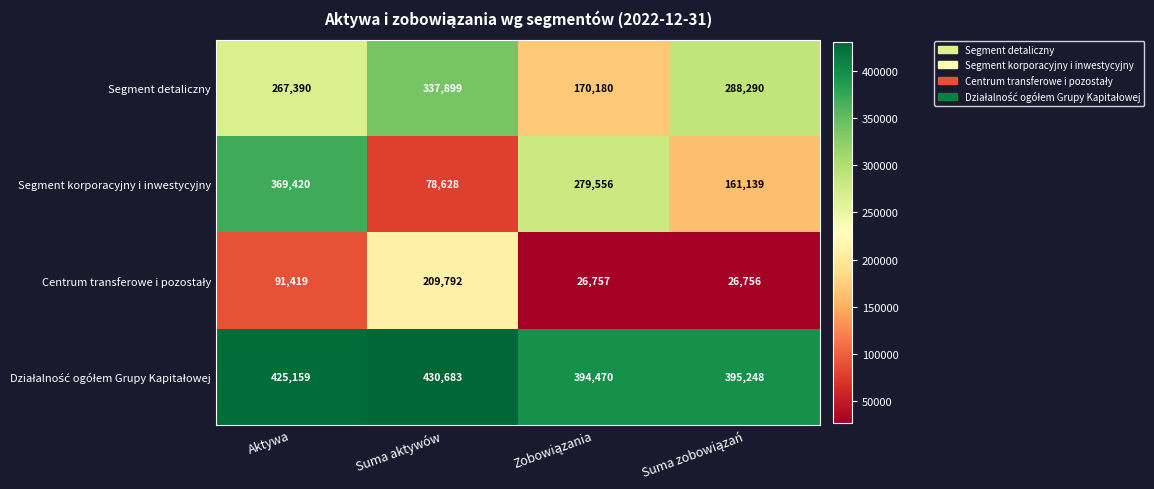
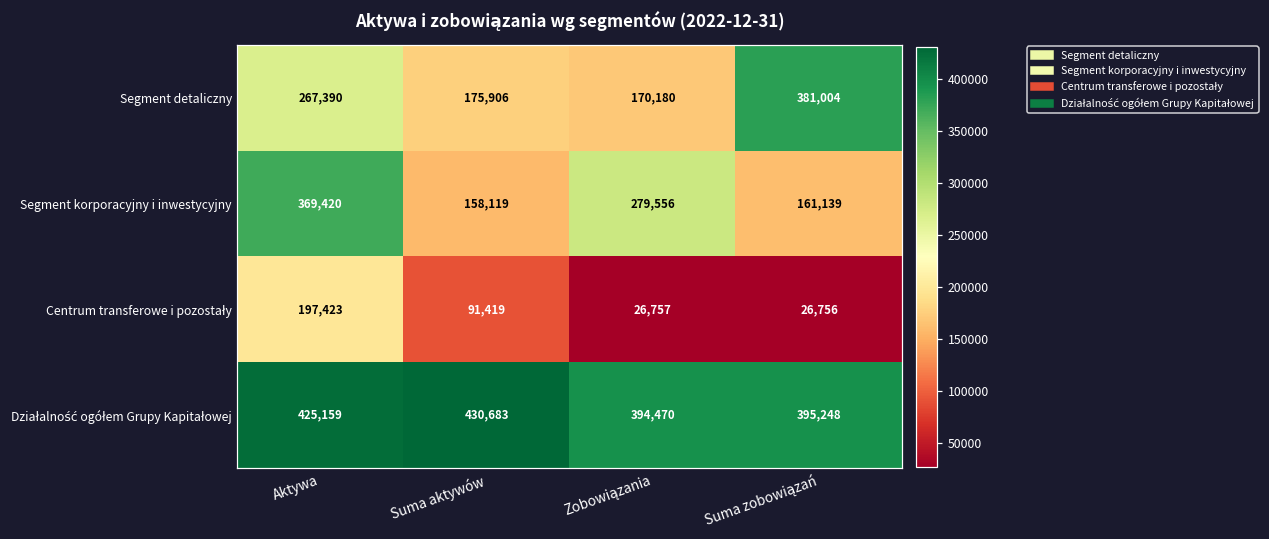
  {
    "Segment detaliczny": {
      "Aktywa": "267,390",
-     "Suma aktywów": "337,899",
+     "Suma aktywów": "175,906",
      "Zobowiązania": "170,180",
-     "Suma zobowiązań": "288,290"
+     "Suma zobowiązań": "381,004"
    },
    "Segment korporacyjny i inwestycyjny": {
      "Aktywa": "369,420",
-     "Suma aktywów": "78,628",
+     "Suma aktywów": "158,119",
      "Zobowiązania": "279,556",
      "Suma zobowiązań": "161,139"
    },
    "Centrum transferowe i pozostały": {
-     "Aktywa": "91,419",
-     "Suma aktywów": "209,792",
+     "Aktywa": "197,423",
+     "Suma aktywów": "91,419",
      "Zobowiązania": "26,757",
      "Suma zobowiązań": "26,756"
    },
    "Działalność ogółem Grupy Kapitałowej": {
      "Aktywa": "425,159",
      "Suma aktywów": "430,683",
      "Zobowiązania": "394,470",
      "Suma zobowiązań": "395,248"
    }
  }
